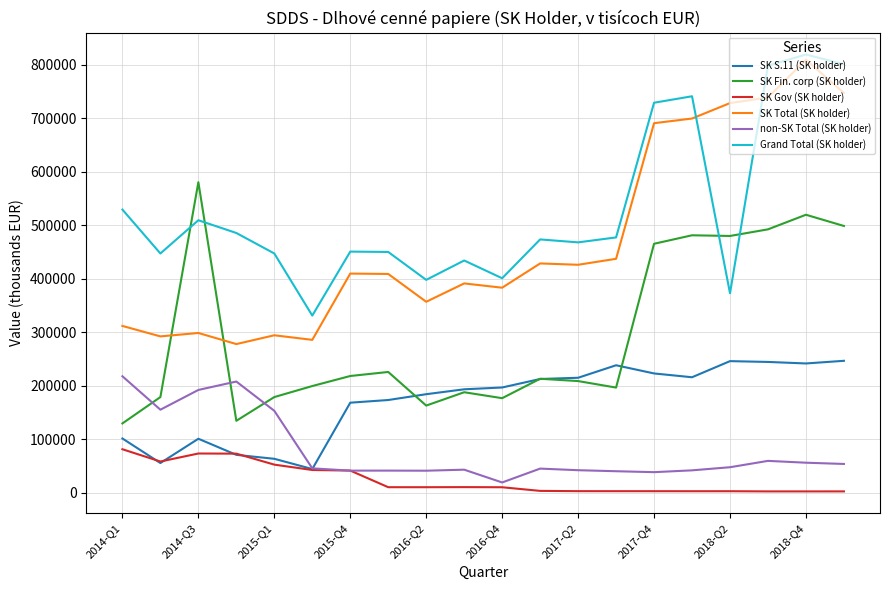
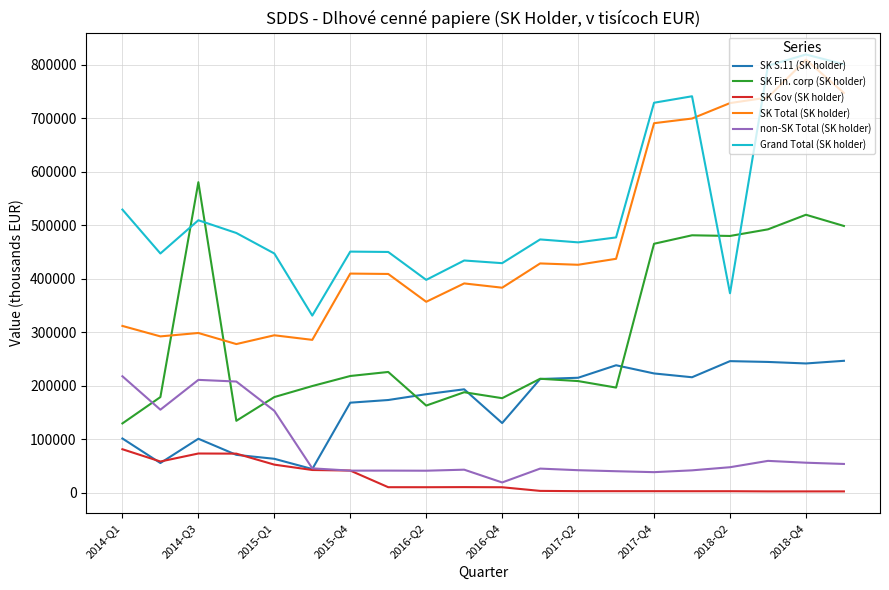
  {
    "SK S.11 (SK holder)": {
      "2014-Q1": 100000,
      "2014-Q3": 100000,
      "2015-Q1": 60000,
      "2015-Q4": 170000,
      "2016-Q2": 180000,
-     "2016-Q4": 200000,
+     "2016-Q4": 130000,
      "2017-Q2": 210000,
      "2017-Q4": 220000,
      "2018-Q2": 250000,
      "2018-Q4": 240000
    },
    "SK Fin. corp (SK holder)": {
      "2014-Q1": 130000,
      "2014-Q3": 580000,
      "2015-Q1": 180000,
      "2015-Q4": 220000,
      "2016-Q2": 160000,
      "2016-Q4": 180000,
      "2017-Q2": 210000,
      "2017-Q4": 470000,
      "2018-Q2": 480000,
      "2018-Q4": 520000
    },
    "SK Gov (SK holder)": {
      "2014-Q1": 80000,
      "2014-Q3": 70000,
      "2015-Q1": 50000,
      "2016-Q2": 10000,
      "2016-Q4": 10000,
      "2017-Q2": 0,
      "2017-Q4": 0,
      "2018-Q2": 0,
      "2018-Q4": 0
    },
    "SK Total (SK holder)": {
      "2014-Q1": 310000,
      "2014-Q3": 300000,
      "2015-Q1": 290000,
      "2015-Q4": 410000,
      "2016-Q2": 360000,
      "2016-Q4": 380000,
      "2017-Q2": 430000,
      "2017-Q4": 690000
    },
    "non-SK Total (SK holder)": {
      "2014-Q1": 220000,
-     "2014-Q3": 190000,
+     "2014-Q3": 210000,
      "2015-Q1": 150000,
      "2016-Q2": 40000,
      "2016-Q4": 20000,
      "2017-Q2": 40000,
      "2017-Q4": 40000,
      "2018-Q2": 50000,
      "2018-Q4": 60000
    },
    "Grand Total (SK holder)": {
      "2014-Q1": 530000,
      "2014-Q3": 510000,
      "2015-Q1": 450000,
      "2015-Q4": 450000,
      "2016-Q2": 400000,
-     "2016-Q4": 400000,
+     "2016-Q4": 430000,
      "2017-Q2": 470000,
      "2017-Q4": 730000,
      "2018-Q2": 370000
    }
  }
